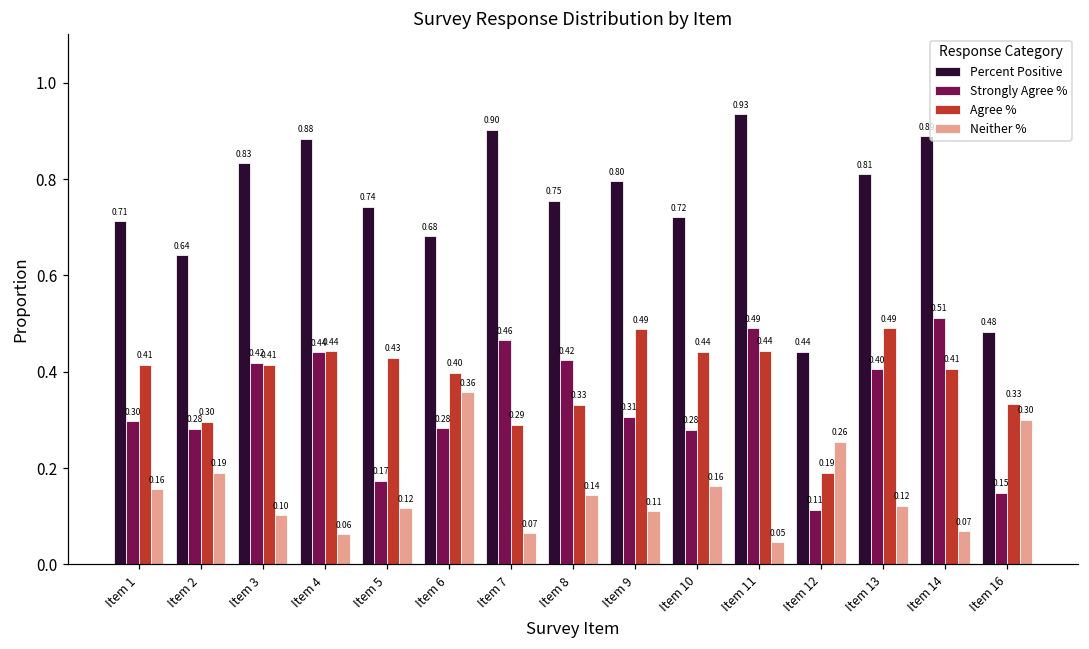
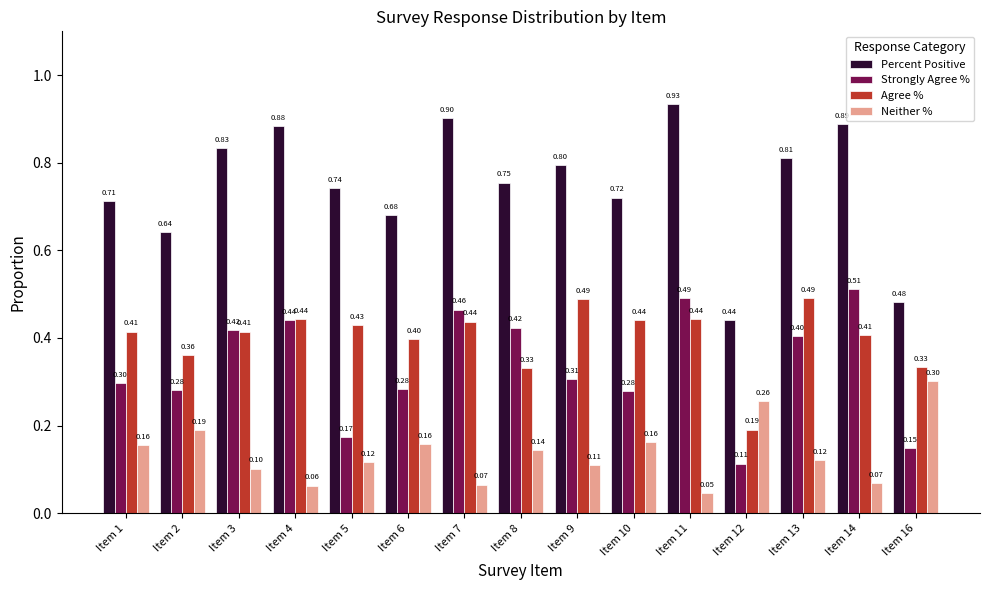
  {
    "Percent Positive": {
      "Item 1": 0.71,
      "Item 2": 0.64,
      "Item 3": 0.83,
      "Item 4": 0.88,
      "Item 5": 0.74,
      "Item 6": 0.68,
      "Item 7": 0.90,
      "Item 8": 0.75,
      "Item 9": 0.80,
      "Item 10": 0.72,
      "Item 11": 0.93,
      "Item 12": 0.44,
      "Item 13": 0.81,
      "Item 16": 0.48
    },
    "Strongly Agree %": {
      "Item 1": 0.30,
      "Item 2": 0.28,
      "Item 5": 0.17,
      "Item 6": 0.28,
      "Item 7": 0.46,
      "Item 8": 0.42,
      "Item 9": 0.31,
      "Item 10": 0.28,
      "Item 11": 0.49,
      "Item 12": 0.11,
      "Item 13": 0.40,
      "Item 14": 0.51,
      "Item 16": 0.15
    },
    "Agree %": {
      "Item 1": 0.41,
-     "Item 2": 0.30,
+     "Item 2": 0.36,
      "Item 5": 0.43,
      "Item 6": 0.40,
-     "Item 7": 0.29,
+     "Item 7": 0.44,
      "Item 8": 0.33,
      "Item 9": 0.49,
      "Item 10": 0.44,
      "Item 11": 0.44,
      "Item 12": 0.19,
      "Item 13": 0.49,
      "Item 14": 0.41,
      "Item 16": 0.33
    },
    "Neither %": {
      "Item 1": 0.16,
      "Item 2": 0.19,
      "Item 3": 0.10,
      "Item 4": 0.06,
      "Item 5": 0.12,
-     "Item 6": 0.36,
+     "Item 6": 0.16,
      "Item 7": 0.07,
      "Item 8": 0.14,
      "Item 9": 0.11,
      "Item 10": 0.16,
      "Item 11": 0.05,
      "Item 12": 0.26,
      "Item 13": 0.12,
      "Item 14": 0.07,
      "Item 16": 0.30
    }
  }
